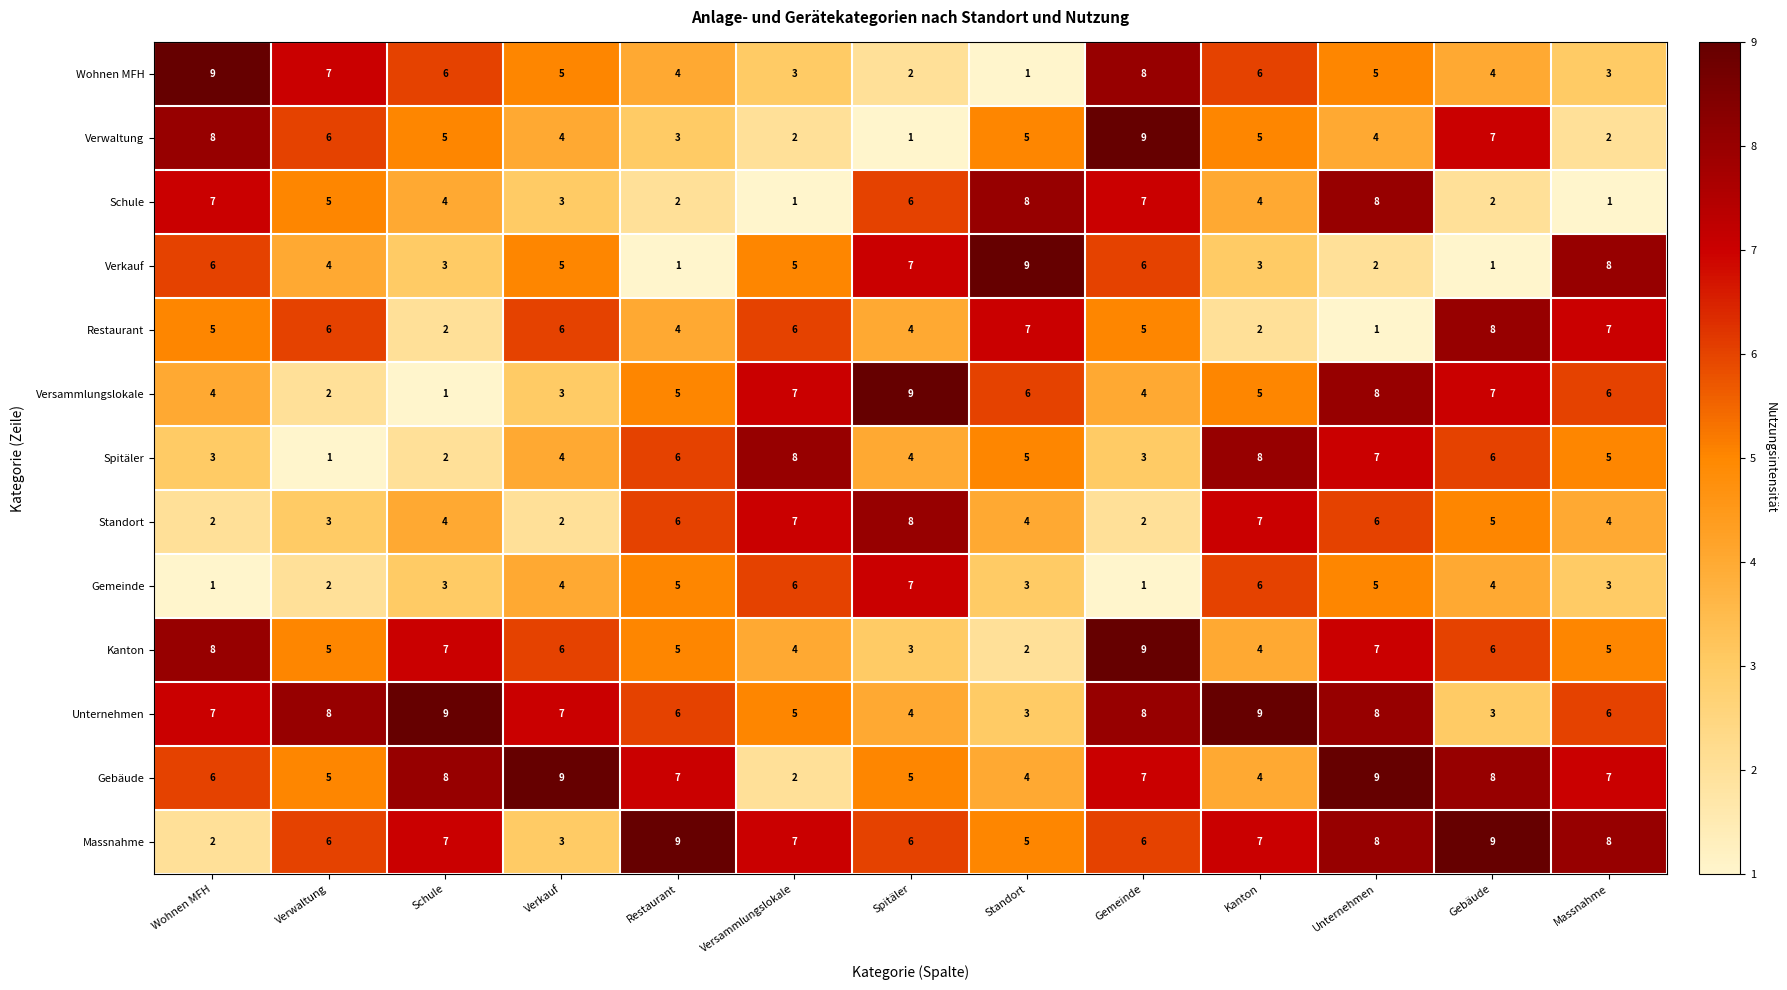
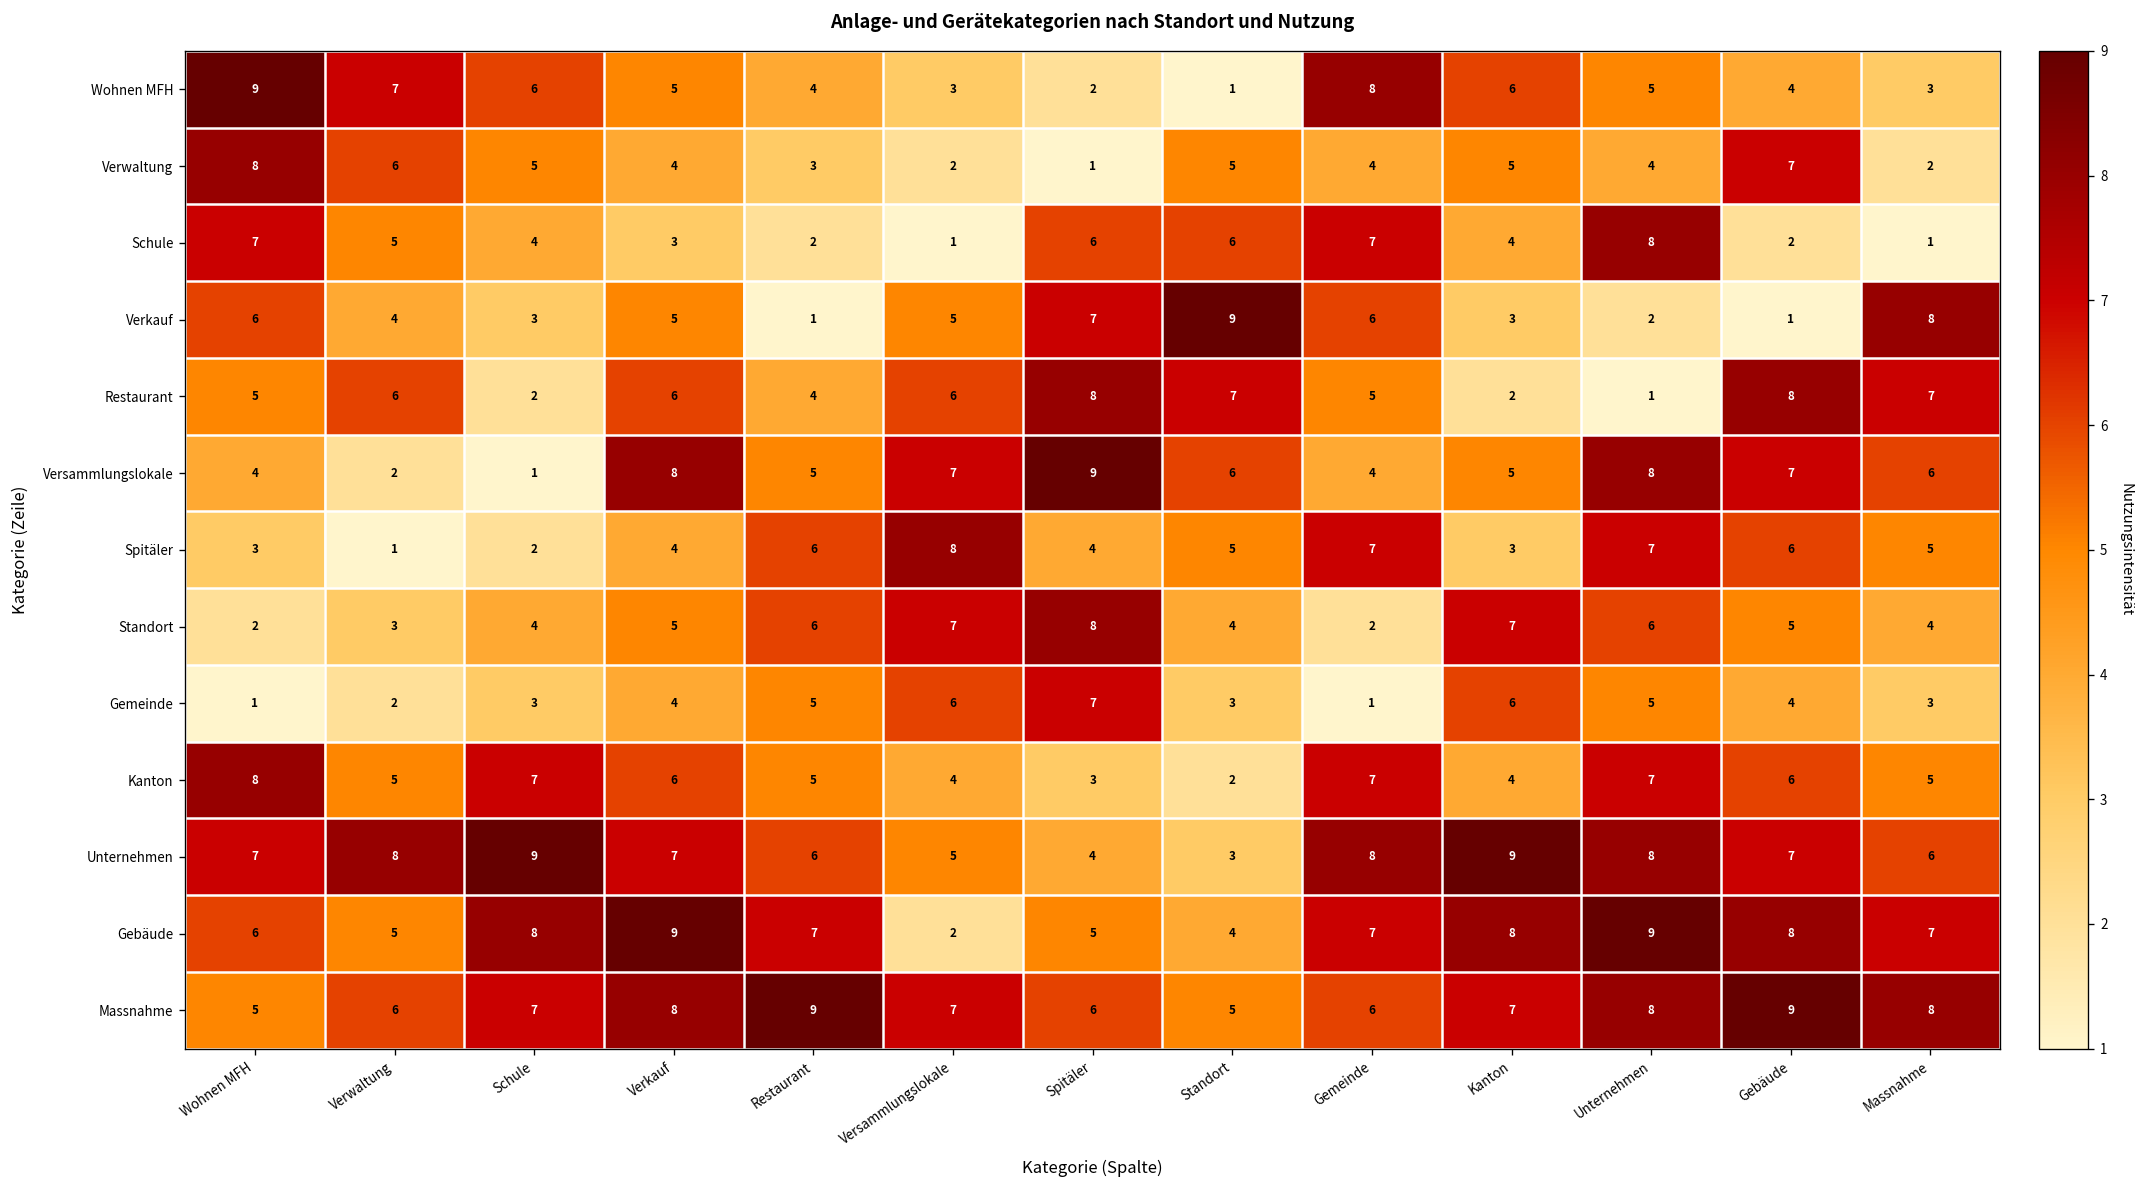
  {
    "Wohnen MFH": {
      "Wohnen MFH": 9,
      "Verwaltung": 7,
      "Schule": 6,
      "Verkauf": 5,
      "Restaurant": 4,
      "Versammlungslokale": 3,
      "Spitäler": 2,
      "Standort": 1,
      "Gemeinde": 8,
      "Kanton": 6,
      "Unternehmen": 5,
      "Gebäude": 4,
      "Massnahme": 3
    },
    "Verwaltung": {
      "Wohnen MFH": 8,
      "Verwaltung": 6,
      "Schule": 5,
      "Verkauf": 4,
      "Restaurant": 3,
      "Versammlungslokale": 2,
      "Spitäler": 1,
      "Standort": 5,
-     "Gemeinde": 9,
+     "Gemeinde": 4,
      "Kanton": 5,
      "Unternehmen": 4,
      "Gebäude": 7,
      "Massnahme": 2
    },
    "Schule": {
      "Wohnen MFH": 7,
      "Verwaltung": 5,
      "Schule": 4,
      "Verkauf": 3,
      "Restaurant": 2,
      "Versammlungslokale": 1,
      "Spitäler": 6,
-     "Standort": 8,
+     "Standort": 6,
      "Gemeinde": 7,
      "Kanton": 4,
      "Unternehmen": 8,
      "Gebäude": 2,
      "Massnahme": 1
    },
    "Verkauf": {
      "Wohnen MFH": 6,
      "Verwaltung": 4,
      "Schule": 3,
      "Verkauf": 5,
      "Restaurant": 1,
      "Versammlungslokale": 5,
      "Spitäler": 7,
      "Standort": 9,
      "Gemeinde": 6,
      "Kanton": 3,
      "Unternehmen": 2,
      "Gebäude": 1,
      "Massnahme": 8
    },
    "Restaurant": {
      "Wohnen MFH": 5,
      "Verwaltung": 6,
      "Schule": 2,
      "Verkauf": 6,
      "Restaurant": 4,
      "Versammlungslokale": 6,
-     "Spitäler": 4,
+     "Spitäler": 8,
      "Standort": 7,
      "Gemeinde": 5,
      "Kanton": 2,
      "Unternehmen": 1,
      "Gebäude": 8,
      "Massnahme": 7
    },
    "Versammlungslokale": {
      "Wohnen MFH": 4,
      "Verwaltung": 2,
      "Schule": 1,
-     "Verkauf": 3,
+     "Verkauf": 8,
      "Restaurant": 5,
      "Versammlungslokale": 7,
      "Spitäler": 9,
      "Standort": 6,
      "Gemeinde": 4,
      "Kanton": 5,
      "Unternehmen": 8,
      "Gebäude": 7,
      "Massnahme": 6
    },
    "Spitäler": {
      "Wohnen MFH": 3,
      "Verwaltung": 1,
      "Schule": 2,
      "Verkauf": 4,
      "Restaurant": 6,
      "Versammlungslokale": 8,
      "Spitäler": 4,
      "Standort": 5,
-     "Gemeinde": 3,
-     "Kanton": 8,
+     "Gemeinde": 7,
+     "Kanton": 3,
      "Unternehmen": 7,
      "Gebäude": 6,
      "Massnahme": 5
    },
    "Standort": {
      "Wohnen MFH": 2,
      "Verwaltung": 3,
      "Schule": 4,
-     "Verkauf": 2,
+     "Verkauf": 5,
      "Restaurant": 6,
      "Versammlungslokale": 7,
      "Spitäler": 8,
      "Standort": 4,
      "Gemeinde": 2,
      "Kanton": 7,
      "Unternehmen": 6,
      "Gebäude": 5,
      "Massnahme": 4
    },
    "Gemeinde": {
      "Wohnen MFH": 1,
      "Verwaltung": 2,
      "Schule": 3,
      "Verkauf": 4,
      "Restaurant": 5,
      "Versammlungslokale": 6,
      "Spitäler": 7,
      "Standort": 3,
      "Gemeinde": 1,
      "Kanton": 6,
      "Unternehmen": 5,
      "Gebäude": 4,
      "Massnahme": 3
    },
    "Kanton": {
      "Wohnen MFH": 8,
      "Verwaltung": 5,
      "Schule": 7,
      "Verkauf": 6,
      "Restaurant": 5,
      "Versammlungslokale": 4,
      "Spitäler": 3,
      "Standort": 2,
-     "Gemeinde": 9,
+     "Gemeinde": 7,
      "Kanton": 4,
      "Unternehmen": 7,
      "Gebäude": 6,
      "Massnahme": 5
    },
    "Unternehmen": {
      "Wohnen MFH": 7,
      "Verwaltung": 8,
      "Schule": 9,
      "Verkauf": 7,
      "Restaurant": 6,
      "Versammlungslokale": 5,
      "Spitäler": 4,
      "Standort": 3,
      "Gemeinde": 8,
      "Kanton": 9,
      "Unternehmen": 8,
-     "Gebäude": 3,
+     "Gebäude": 7,
      "Massnahme": 6
    },
    "Gebäude": {
      "Wohnen MFH": 6,
      "Verwaltung": 5,
      "Schule": 8,
      "Verkauf": 9,
      "Restaurant": 7,
      "Versammlungslokale": 2,
      "Spitäler": 5,
      "Standort": 4,
      "Gemeinde": 7,
-     "Kanton": 4,
+     "Kanton": 8,
      "Unternehmen": 9,
      "Gebäude": 8,
      "Massnahme": 7
    },
    "Massnahme": {
-     "Wohnen MFH": 2,
+     "Wohnen MFH": 5,
      "Verwaltung": 6,
      "Schule": 7,
-     "Verkauf": 3,
+     "Verkauf": 8,
      "Restaurant": 9,
      "Versammlungslokale": 7,
      "Spitäler": 6,
      "Standort": 5,
      "Gemeinde": 6,
      "Kanton": 7,
      "Unternehmen": 8,
      "Gebäude": 9,
      "Massnahme": 8
    }
  }
